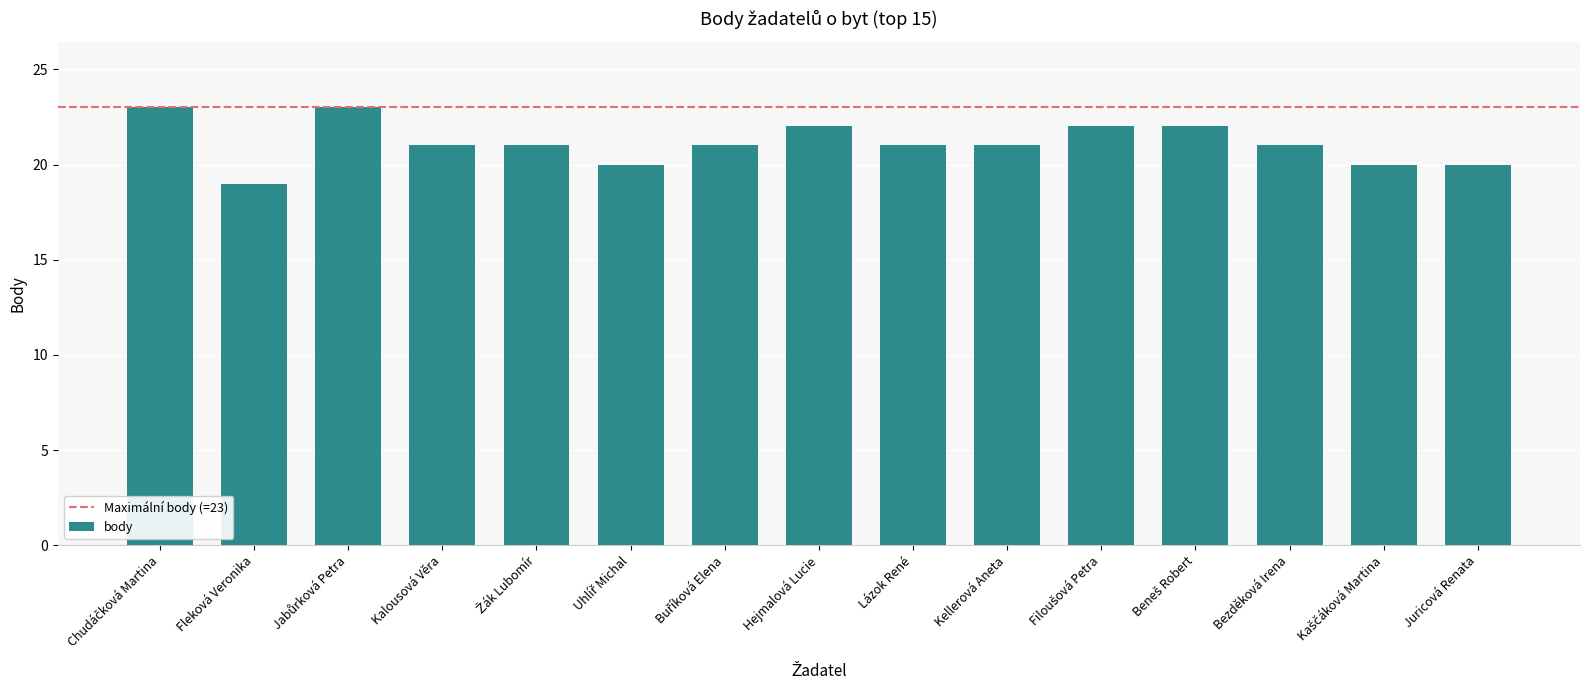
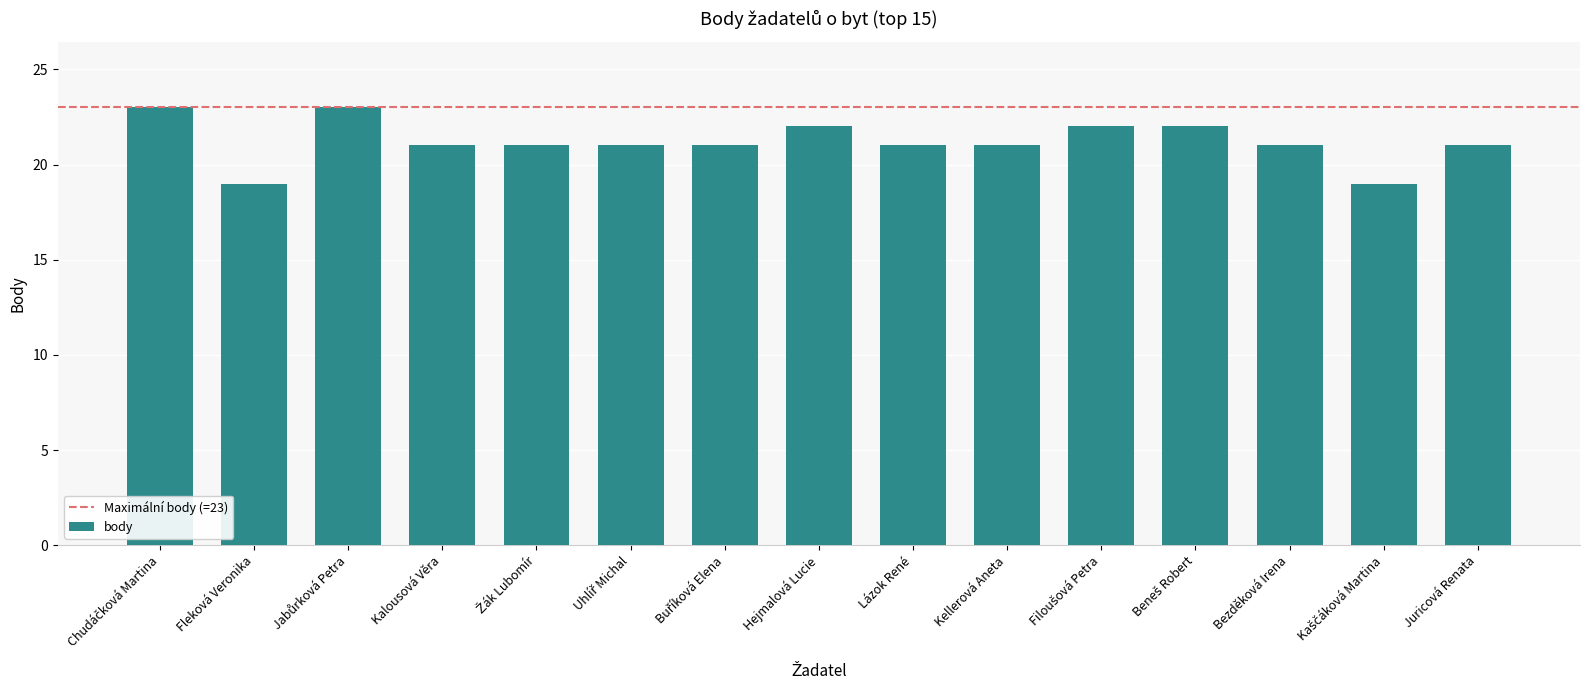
  {
    "Chudáčková Martina": 23,
    "Fleková Veronika": 19,
    "Jabůrková Petra": 23,
    "Kalousová Věra": 21,
    "Žák Lubomír": 21,
-   "Uhlíř Michal": 20,
+   "Uhlíř Michal": 21,
    "Buříková Elena": 21,
    "Hejmalová Lucie": 22,
    "Lázok René": 21,
    "Kellerová Aneta": 21,
    "Filoušová Petra": 22,
    "Beneš Robert": 22,
    "Bezděková Irena": 21,
-   "Kaščáková Martina": 20,
-   "Juricová Renata": 20
+   "Kaščáková Martina": 19,
+   "Juricová Renata": 21
  }
